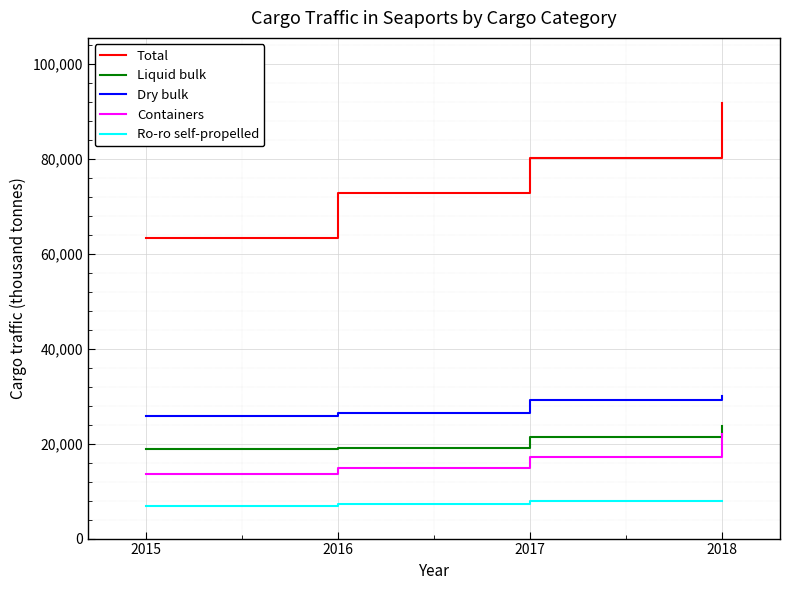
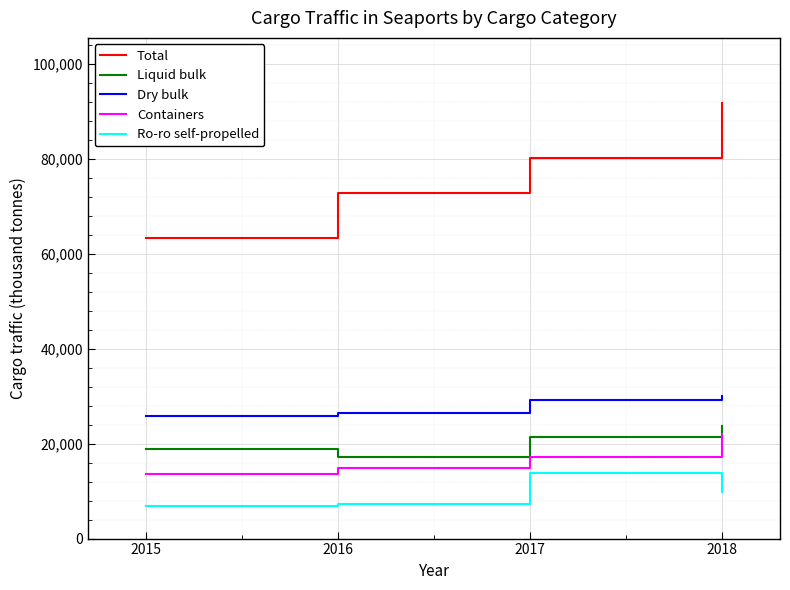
  {
    "Total": {
      "2015": "63,000",
      "2016": "73,000",
      "2017": "80,000",
      "2018": "92,000"
    },
    "Liquid bulk": {
      "2015": "19,000",
-     "2016": "19,000",
+     "2016": "17,000",
      "2017": "21,000",
      "2018": "24,000"
    },
    "Dry bulk": {
      "2015": "26,000",
      "2016": "26,000",
      "2017": "29,000",
      "2018": "30,000"
    },
    "Containers": {
      "2015": "14,000",
      "2016": "15,000",
      "2017": "17,000",
      "2018": "22,000"
    },
    "Ro-ro self-propelled": {
      "2015": "7,000",
      "2016": "7,000",
-     "2017": "8,000",
-     "2018": "8,000"
+     "2017": "14,000",
+     "2018": "10,000"
    }
  }
